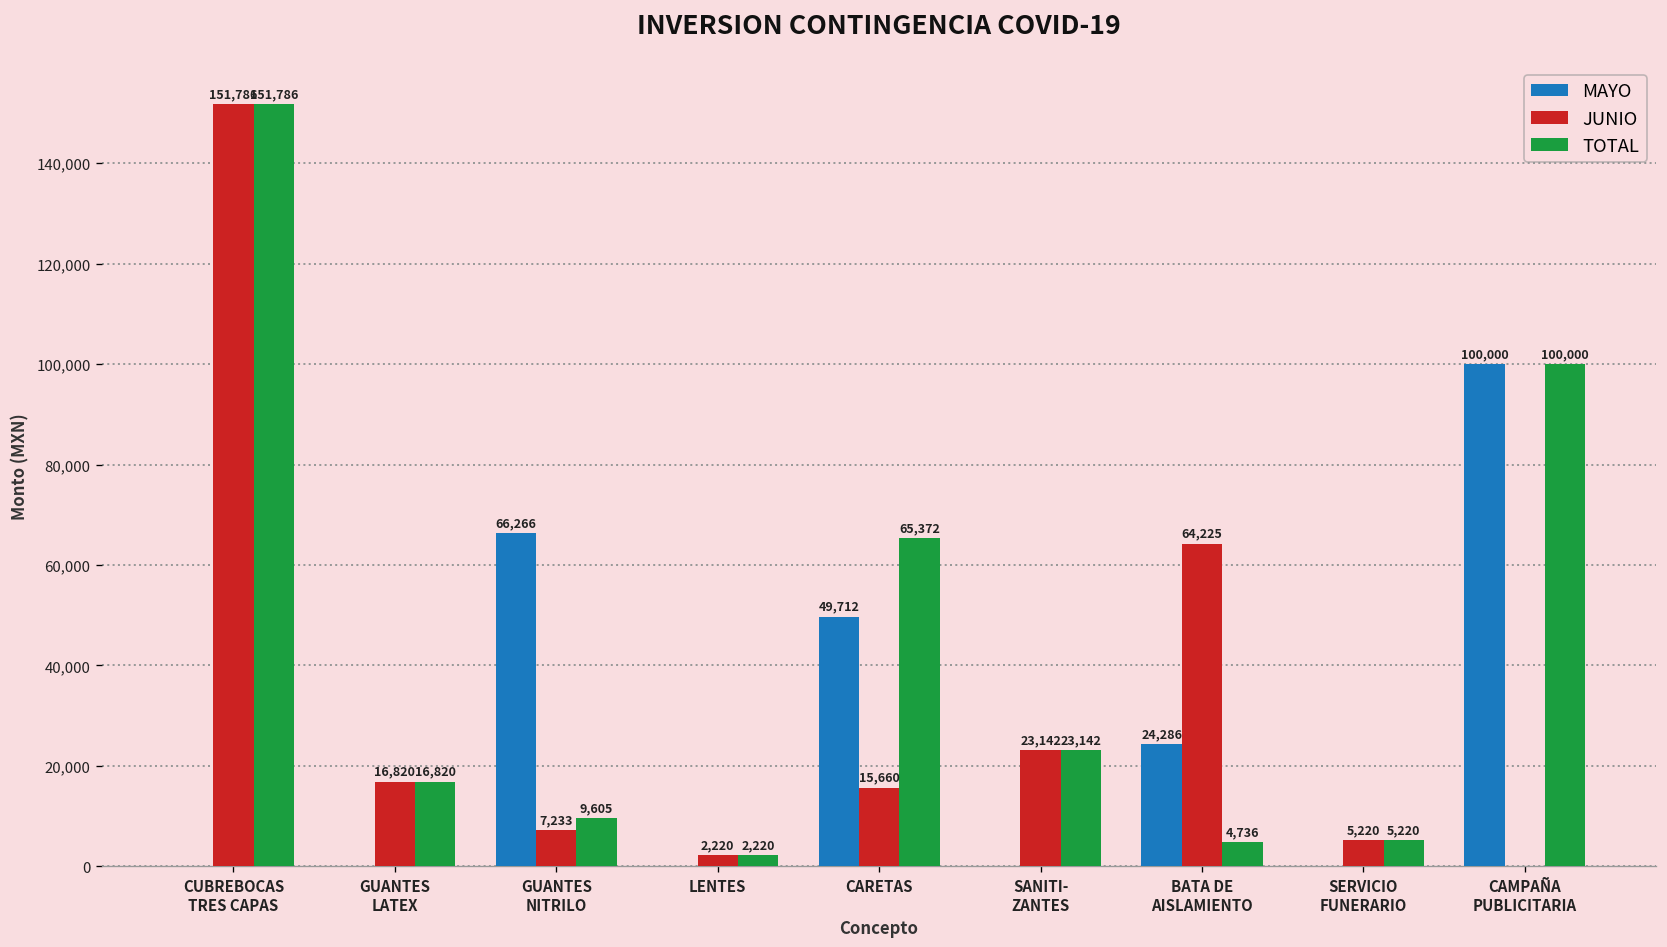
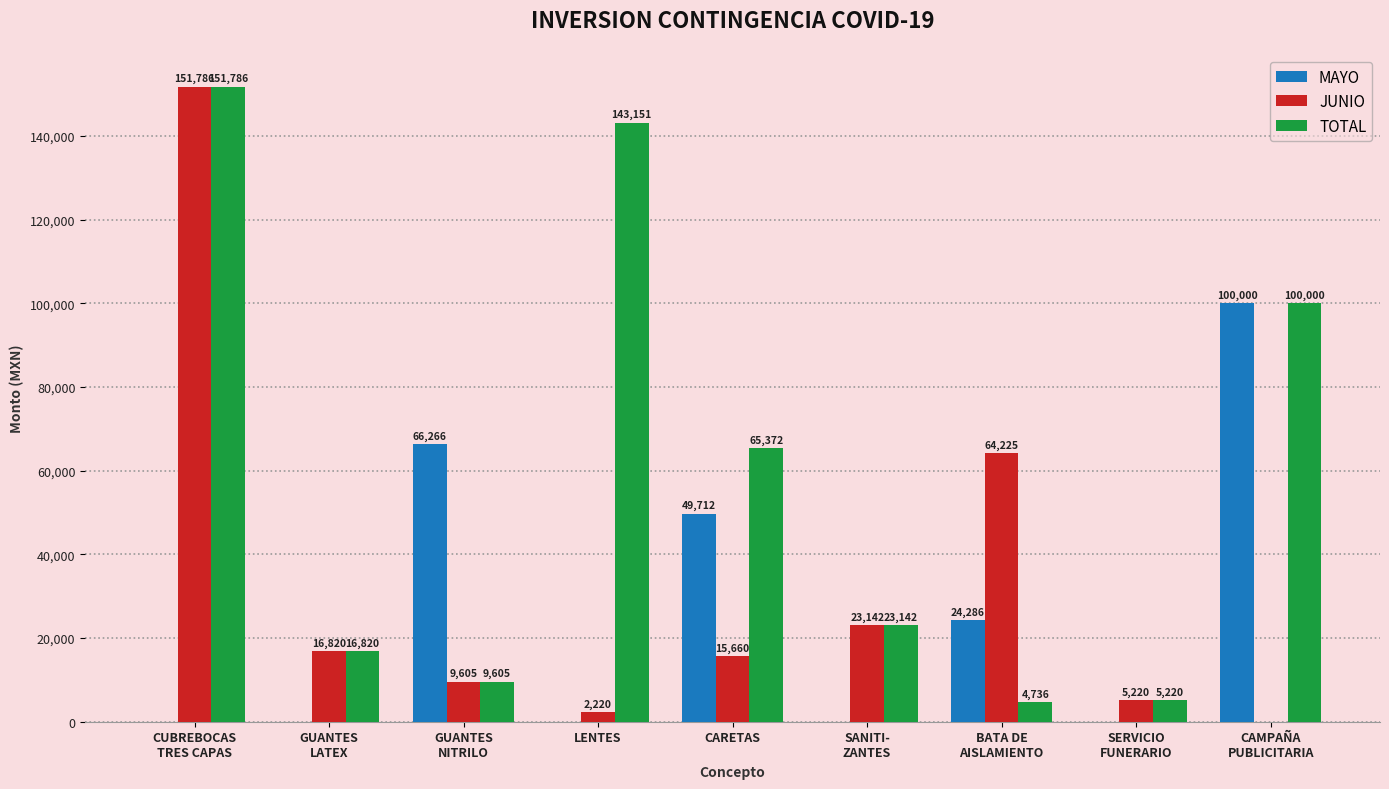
  {
    "MAYO": {
      "GUANTES NITRILO": "66,266",
      "CARETAS": "49,712",
      "BATA DE AISLAMIENTO": "24,286",
      "CAMPAÑA PUBLICITARIA": "100,000"
    },
    "JUNIO": {
      "GUANTES LATEX": "16,820",
-     "GUANTES NITRILO": "7,233",
+     "GUANTES NITRILO": "9,605",
      "LENTES": "2,220",
      "CARETAS": "15,660",
      "SANITI- ZANTES": "23,142",
      "BATA DE AISLAMIENTO": "64,225",
      "SERVICIO FUNERARIO": "5,220"
    },
    "TOTAL": {
      "GUANTES LATEX": "16,820",
      "GUANTES NITRILO": "9,605",
-     "LENTES": "2,220",
+     "LENTES": "143,151",
      "CARETAS": "65,372",
      "SANITI- ZANTES": "23,142",
      "BATA DE AISLAMIENTO": "4,736",
      "SERVICIO FUNERARIO": "5,220",
      "CAMPAÑA PUBLICITARIA": "100,000"
    }
  }
